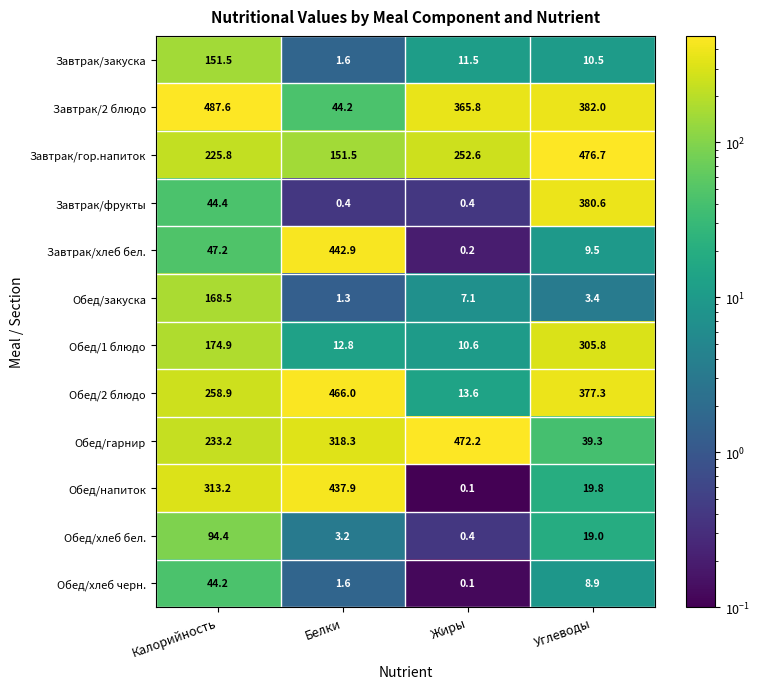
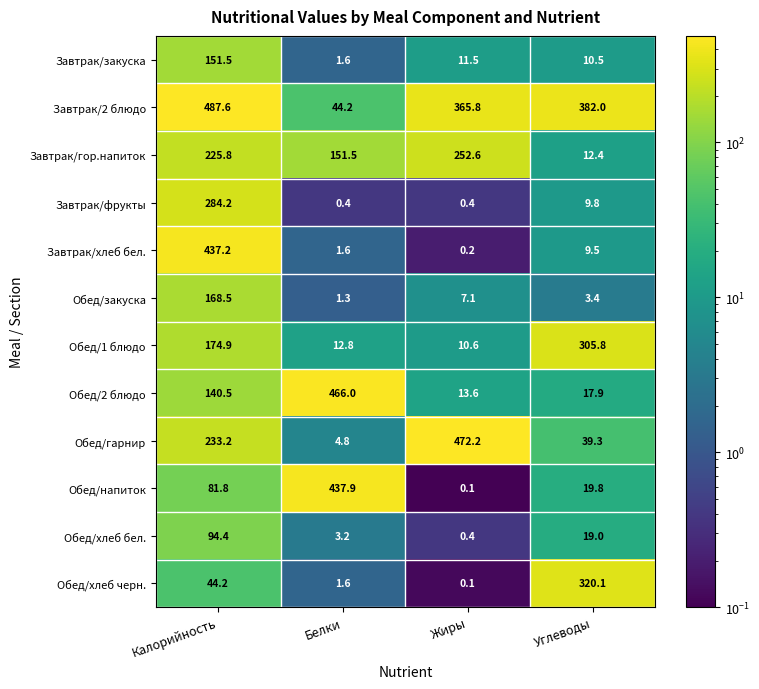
  {
    "Завтрак/закуска": {
      "Калорийность": 151.5,
      "Белки": 1.6,
      "Жиры": 11.5,
      "Углеводы": 10.5
    },
    "Завтрак/2 блюдо": {
      "Калорийность": 487.6,
      "Белки": 44.2,
      "Жиры": 365.8,
      "Углеводы": 382.0
    },
    "Завтрак/гор.напиток": {
      "Калорийность": 225.8,
      "Белки": 151.5,
      "Жиры": 252.6,
-     "Углеводы": 476.7
+     "Углеводы": 12.4
    },
    "Завтрак/фрукты": {
-     "Калорийность": 44.4,
+     "Калорийность": 284.2,
      "Белки": 0.4,
      "Жиры": 0.4,
-     "Углеводы": 380.6
+     "Углеводы": 9.8
    },
    "Завтрак/хлеб бел.": {
-     "Калорийность": 47.2,
-     "Белки": 442.9,
+     "Калорийность": 437.2,
+     "Белки": 1.6,
      "Жиры": 0.2,
      "Углеводы": 9.5
    },
    "Обед/закуска": {
      "Калорийность": 168.5,
      "Белки": 1.3,
      "Жиры": 7.1,
      "Углеводы": 3.4
    },
    "Обед/1 блюдо": {
      "Калорийность": 174.9,
      "Белки": 12.8,
      "Жиры": 10.6,
      "Углеводы": 305.8
    },
    "Обед/2 блюдо": {
-     "Калорийность": 258.9,
+     "Калорийность": 140.5,
      "Белки": 466.0,
      "Жиры": 13.6,
-     "Углеводы": 377.3
+     "Углеводы": 17.9
    },
    "Обед/гарнир": {
      "Калорийность": 233.2,
-     "Белки": 318.3,
+     "Белки": 4.8,
      "Жиры": 472.2,
      "Углеводы": 39.3
    },
    "Обед/напиток": {
-     "Калорийность": 313.2,
+     "Калорийность": 81.8,
      "Белки": 437.9,
      "Жиры": 0.1,
      "Углеводы": 19.8
    },
    "Обед/хлеб бел.": {
      "Калорийность": 94.4,
      "Белки": 3.2,
      "Жиры": 0.4,
      "Углеводы": 19.0
    },
    "Обед/хлеб черн.": {
      "Калорийность": 44.2,
      "Белки": 1.6,
      "Жиры": 0.1,
-     "Углеводы": 8.9
+     "Углеводы": 320.1
    }
  }
